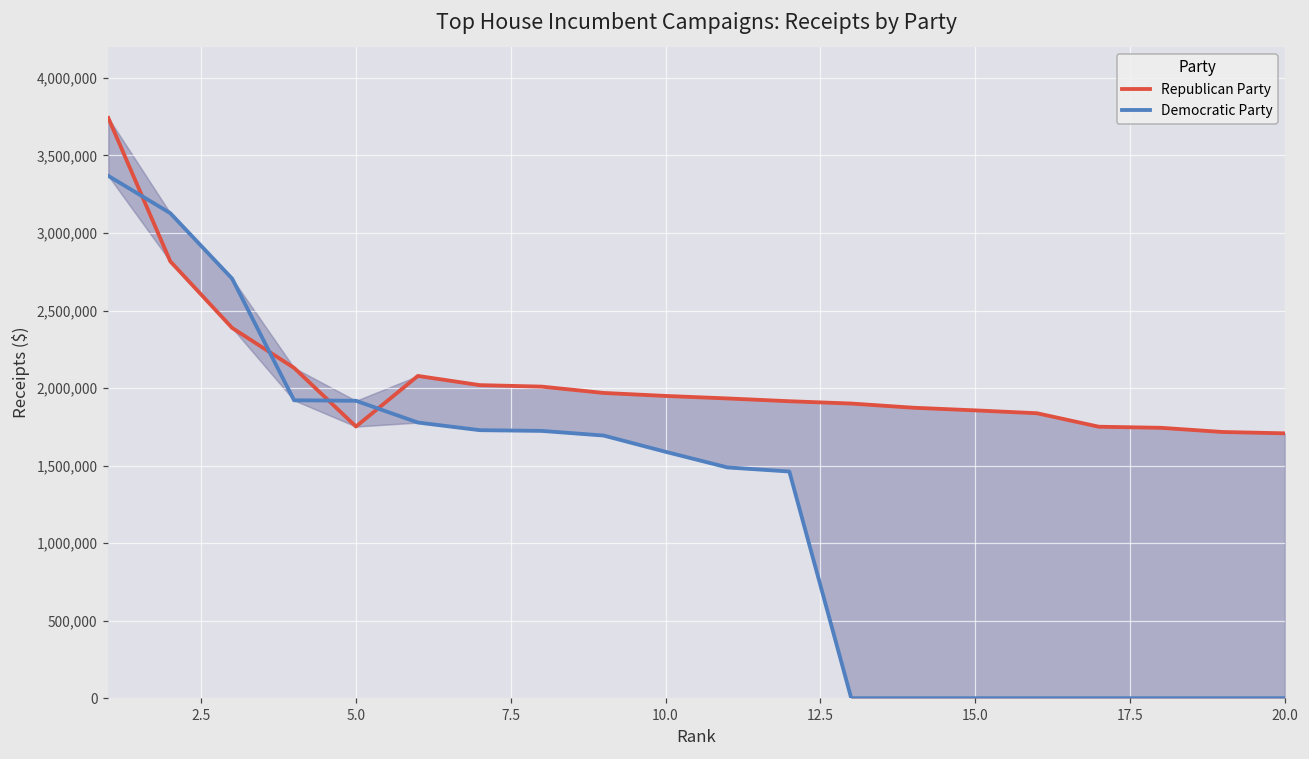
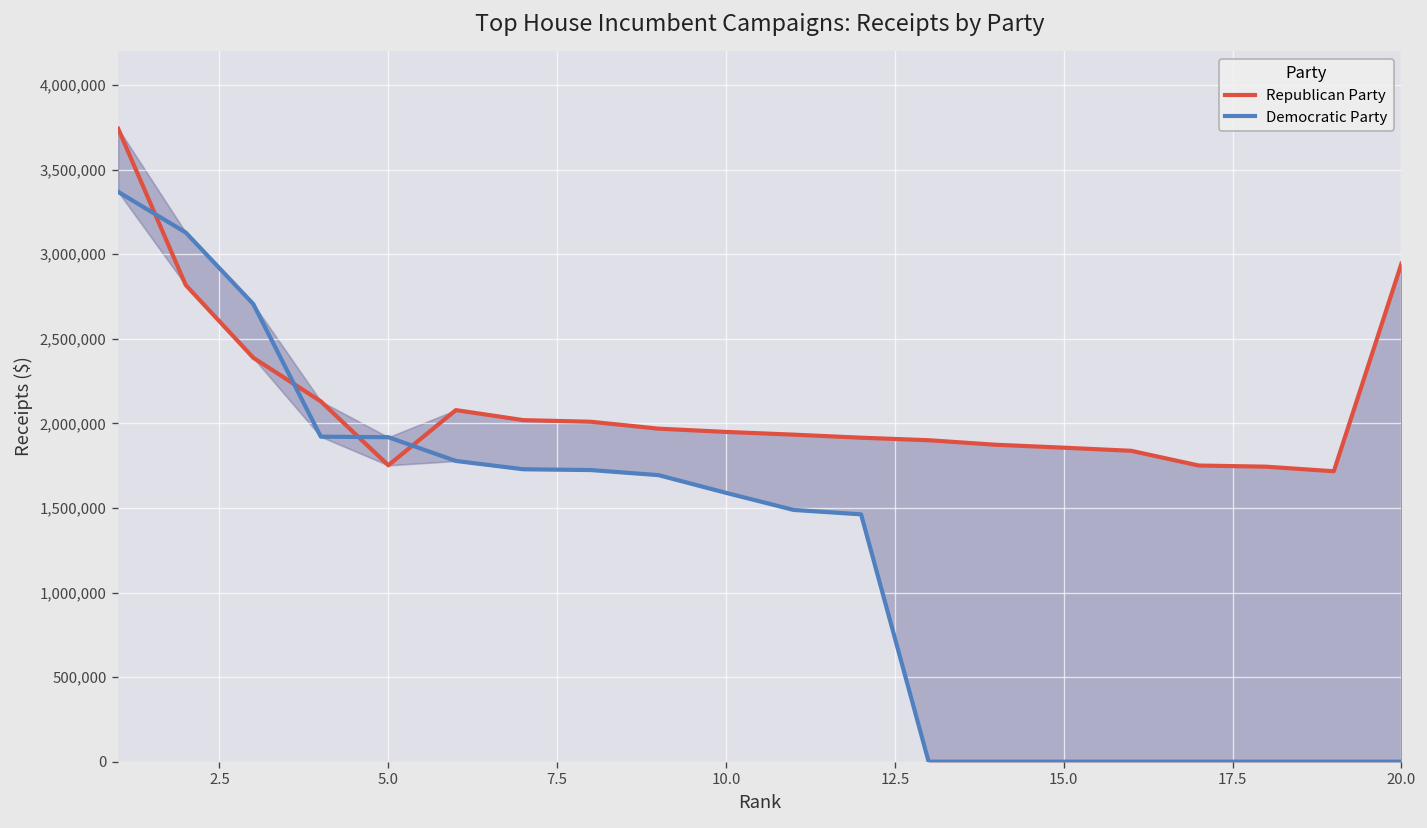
  {
    "Republican Party": {
      "5.0": "1,750,000",
-     "20.0": "1,710,000"
+     "20.0": "2,940,000"
    }
  }
